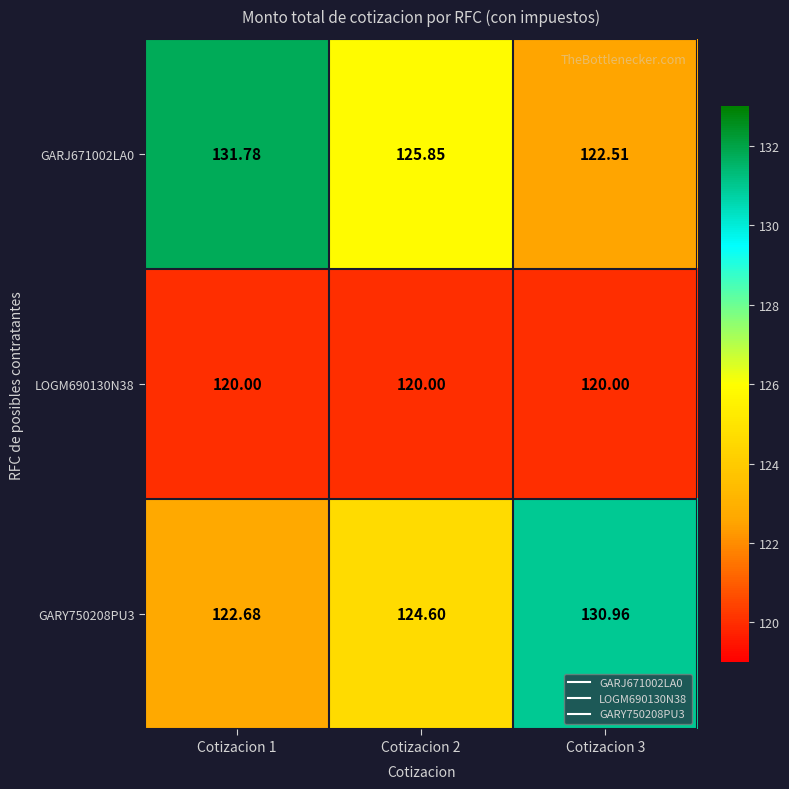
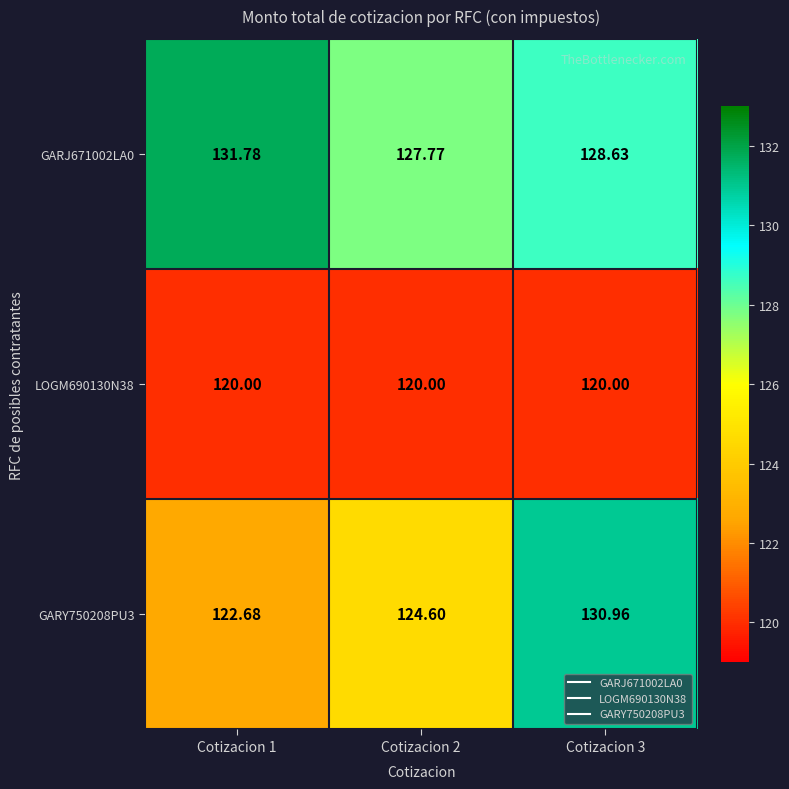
  {
    "GARJ671002LA0": {
      "Cotizacion 1": 131.78,
-     "Cotizacion 2": 125.85,
-     "Cotizacion 3": 122.51
+     "Cotizacion 2": 127.77,
+     "Cotizacion 3": 128.63
    },
    "LOGM690130N38": {
      "Cotizacion 1": 120.00,
      "Cotizacion 2": 120.00,
      "Cotizacion 3": 120.00
    },
    "GARY750208PU3": {
      "Cotizacion 1": 122.68,
      "Cotizacion 2": 124.60,
      "Cotizacion 3": 130.96
    }
  }
